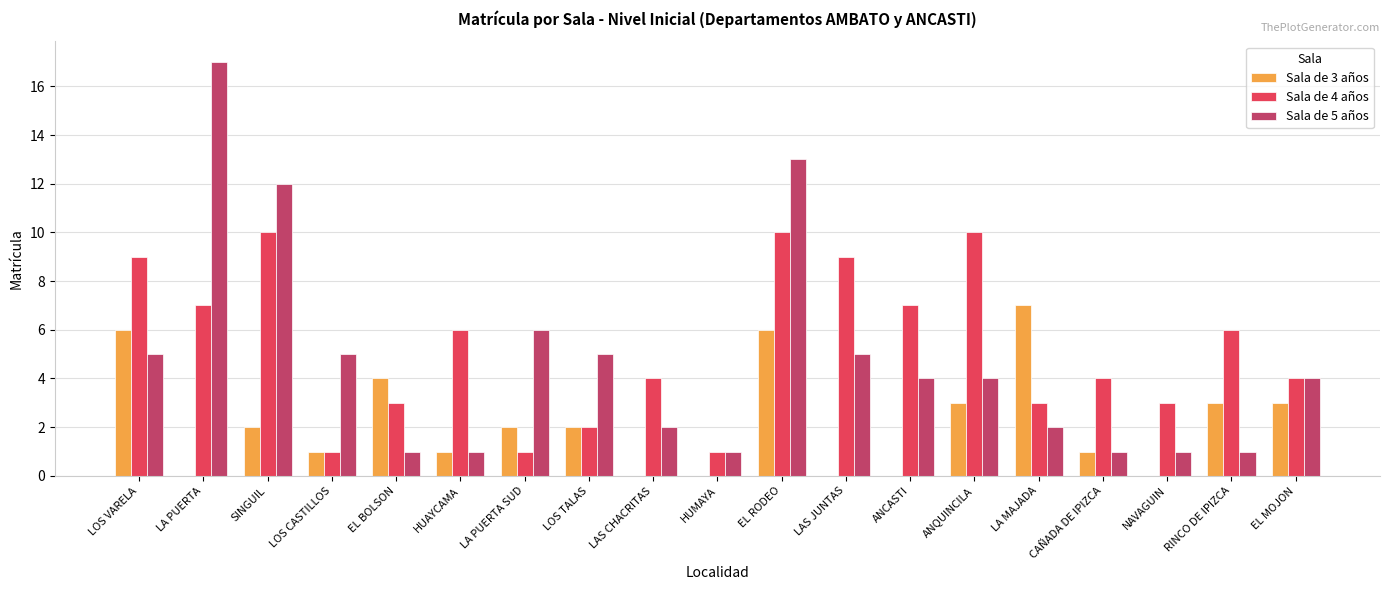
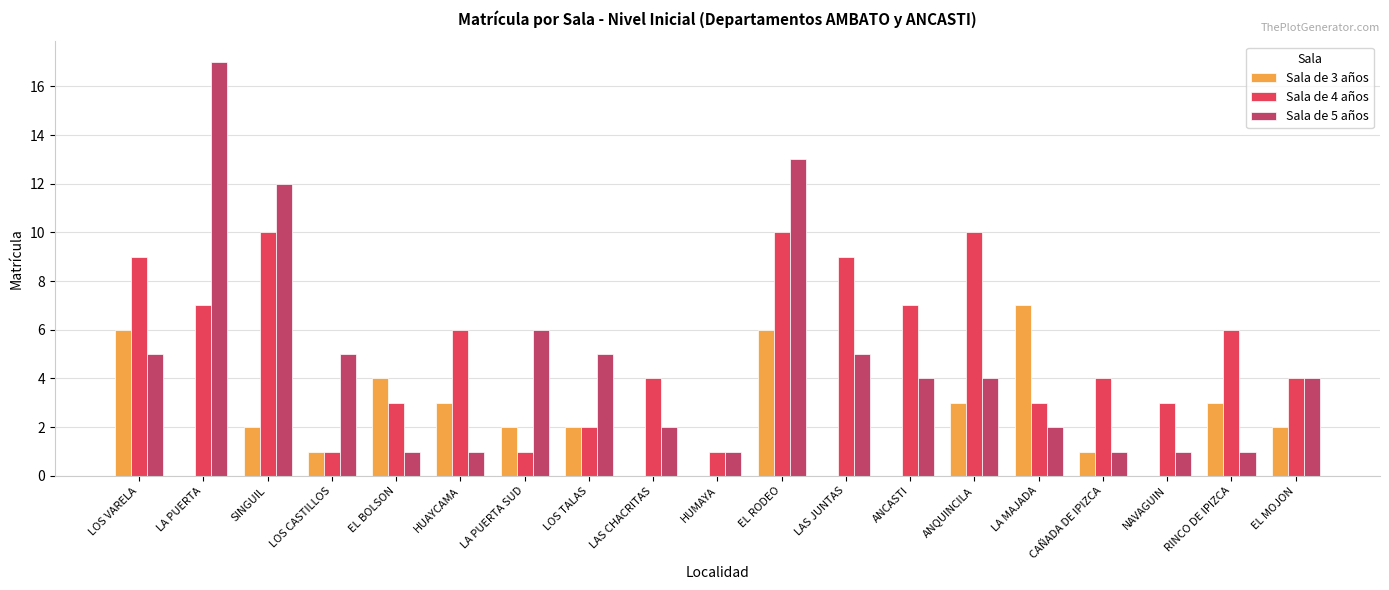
  {
    "Sala de 3 años": {
      "LOS VARELA": 6,
      "LA PUERTA": 0,
      "SINGUIL": 2,
      "LOS CASTILLOS": 1,
      "EL BOLSON": 4,
-     "HUAYCAMA": 1,
+     "HUAYCAMA": 3,
      "LA PUERTA SUD": 2,
      "LOS TALAS": 2,
      "LAS CHACRITAS": 0,
      "HUMAYA": 0,
      "EL RODEO": 6,
      "LAS JUNTAS": 0,
      "ANCASTI": 0,
      "ANQUINCILA": 3,
      "LA MAJADA": 7,
      "CAÑADA DE IPIZCA": 1,
      "NAVAGUIN": 0,
      "RINCO DE IPIZCA": 3,
-     "EL MOJON": 3
+     "EL MOJON": 2
    }
  }
